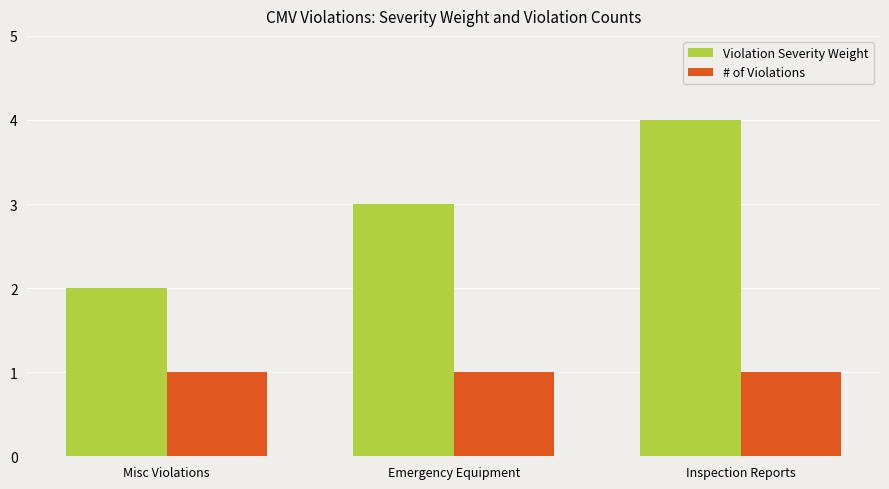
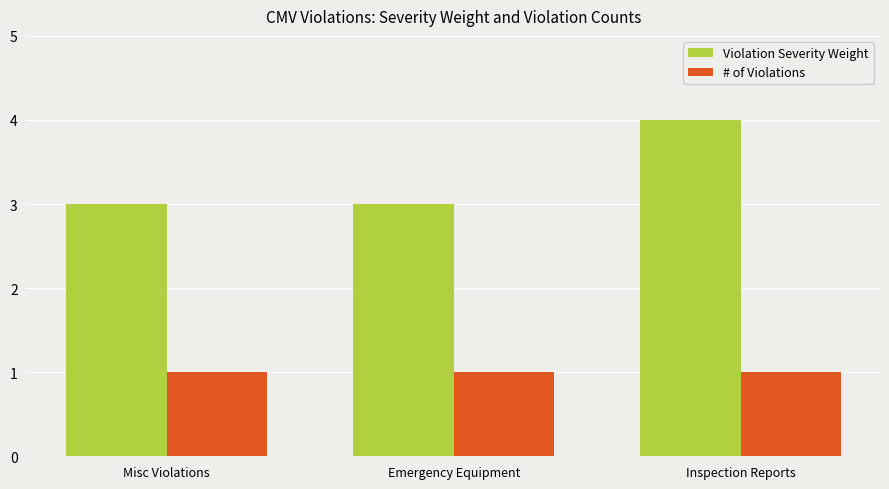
  {
    "Violation Severity Weight": {
-     "Misc Violations": 2,
+     "Misc Violations": 3,
      "Emergency Equipment": 3,
      "Inspection Reports": 4
    },
    "# of Violations": {
      "Misc Violations": 1,
      "Emergency Equipment": 1,
      "Inspection Reports": 1
    }
  }
